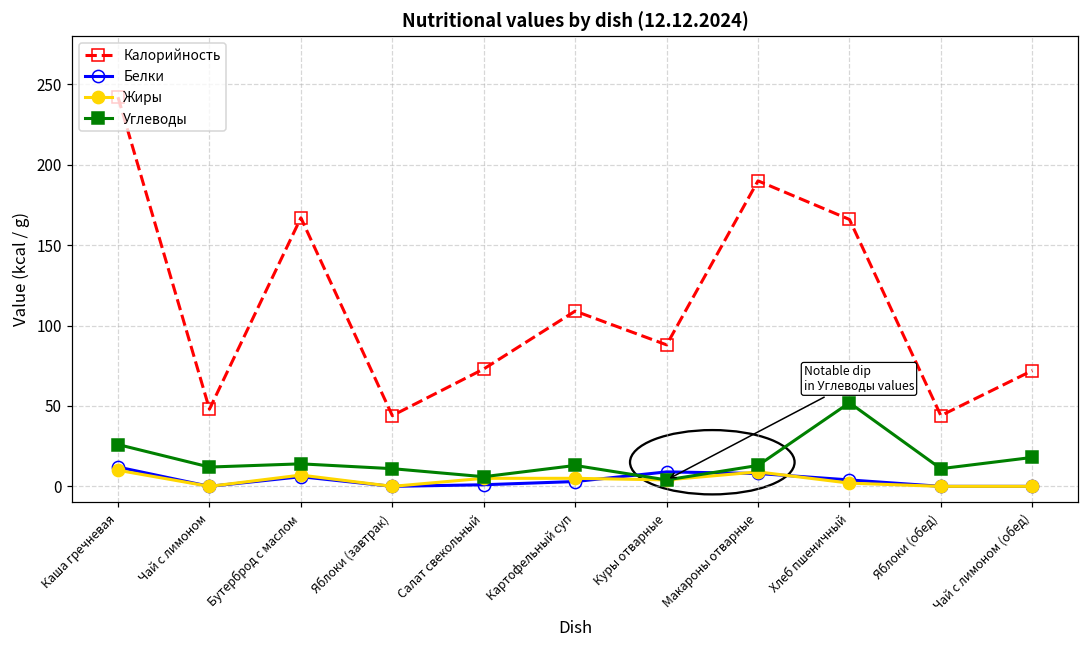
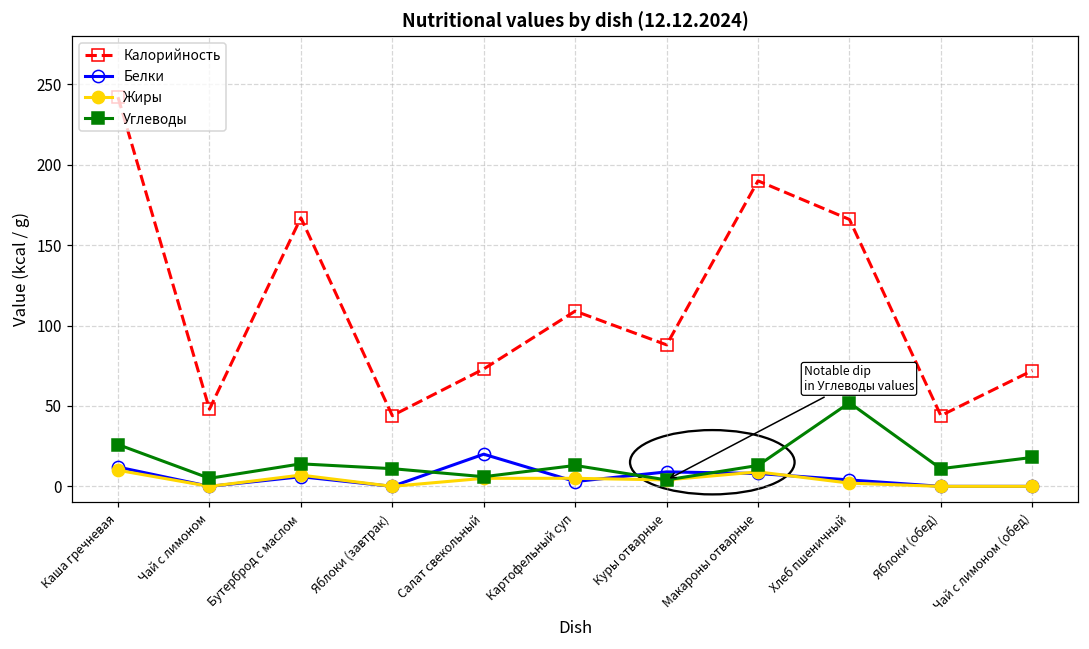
  {
    "Калорийность": {
      "Чай с лимоном": 48,
      "Бутерброд с маслом": 167,
      "Яблоки (завтрак)": 44,
      "Салат свекольный": 73,
      "Картофельный суп": 109,
      "Куры отварные": 88,
      "Макароны отварные": 190,
      "Хлеб пшеничный": 166,
      "Яблоки (обед)": 44,
      "Чай с лимоном (обед)": 72
    },
    "Белки": {
      "Каша гречневая": 12,
-     "Салат свекольный": 1,
+     "Салат свекольный": 20,
      "Картофельный суп": 3,
      "Куры отварные": 9,
      "Хлеб пшеничный": 4
    },
    "Жиры": {
      "Каша гречневая": 10,
      "Картофельный суп": 5,
      "Хлеб пшеничный": 2
    },
    "Углеводы": {
      "Каша гречневая": 26,
-     "Чай с лимоном": 12,
+     "Чай с лимоном": 5,
      "Бутерброд с маслом": 14,
      "Яблоки (завтрак)": 11,
      "Картофельный суп": 13,
      "Макароны отварные": 13,
      "Хлеб пшеничный": 52,
      "Яблоки (обед)": 11,
      "Чай с лимоном (обед)": 18
    }
  }
